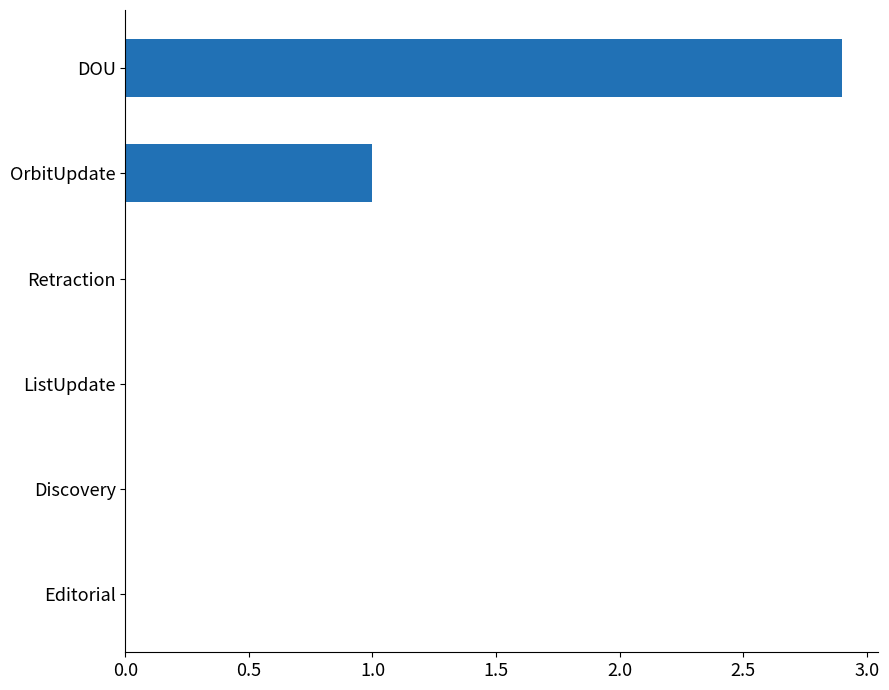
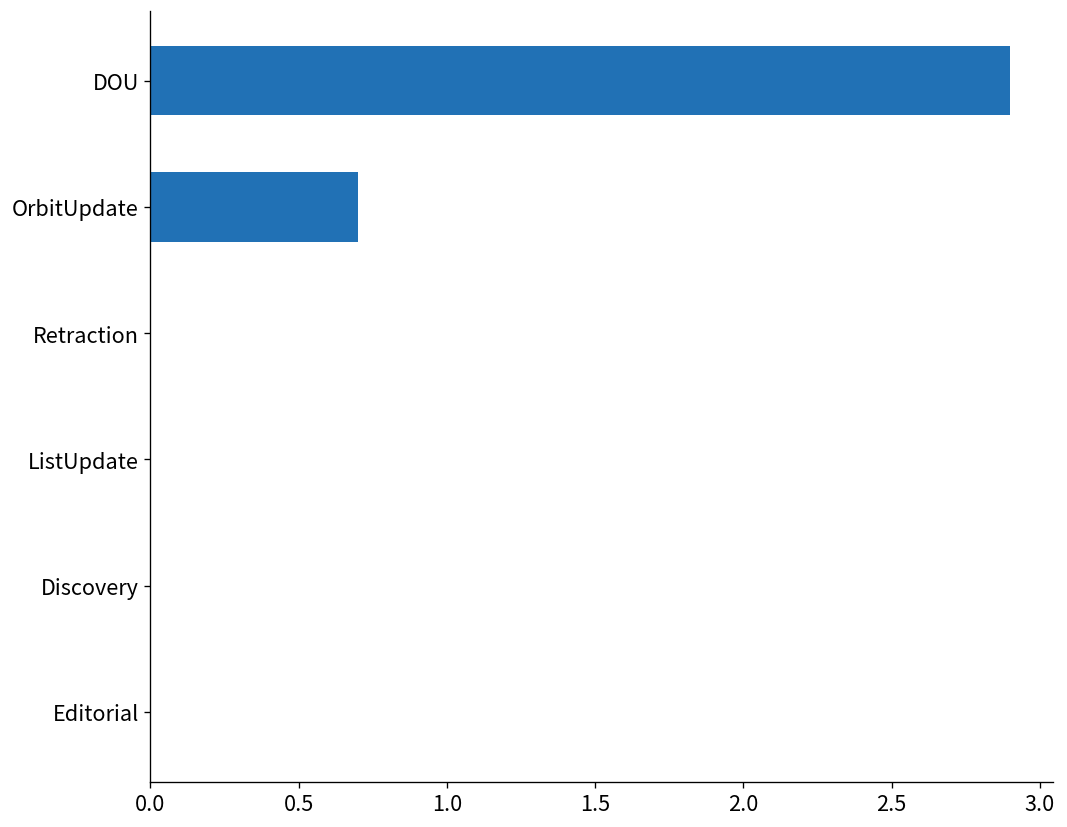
  {
    "DOU": 2.9,
-   "OrbitUpdate": 1.0,
+   "OrbitUpdate": 0.7,
    "Retraction": 0.0,
    "ListUpdate": 0.0,
    "Discovery": 0.0,
    "Editorial": 0.0
  }
